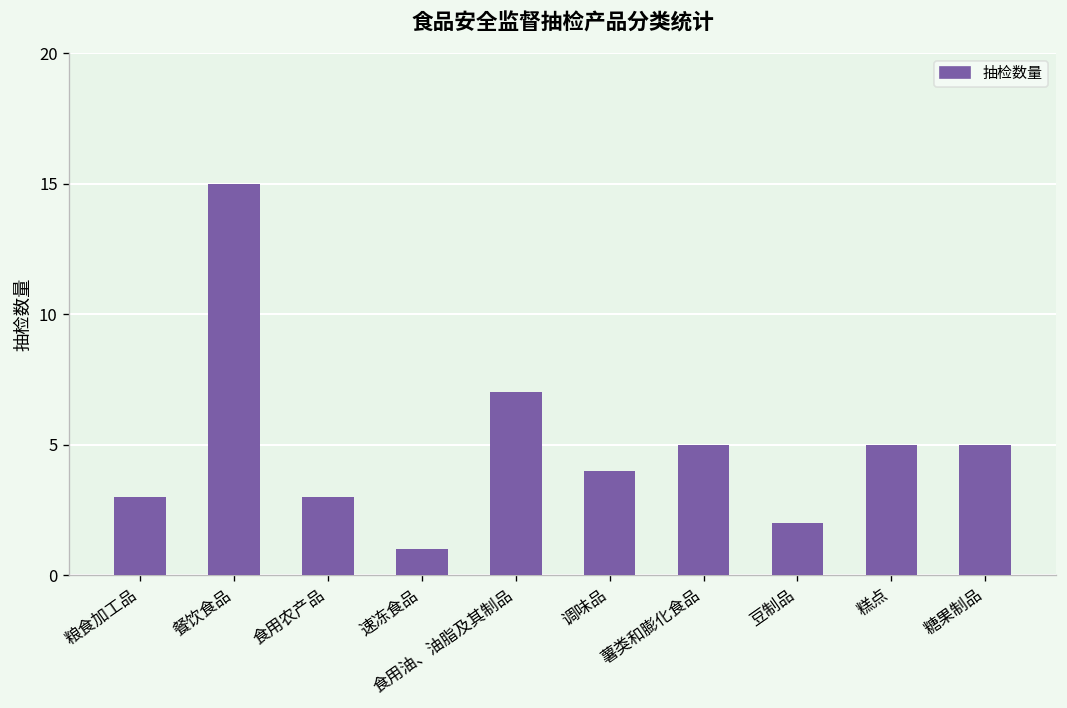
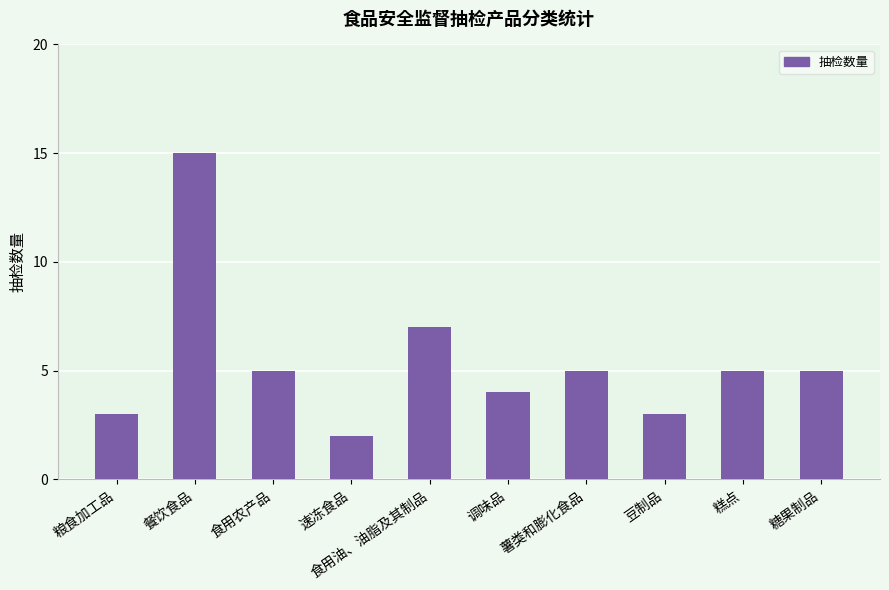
  {
    "粮食加工品": 3,
    "餐饮食品": 15,
-   "食用农产品": 3,
-   "速冻食品": 1,
+   "食用农产品": 5,
+   "速冻食品": 2,
    "食用油、油脂及其制品": 7,
    "调味品": 4,
    "薯类和膨化食品": 5,
-   "豆制品": 2,
+   "豆制品": 3,
    "糕点": 5,
    "糖果制品": 5
  }
